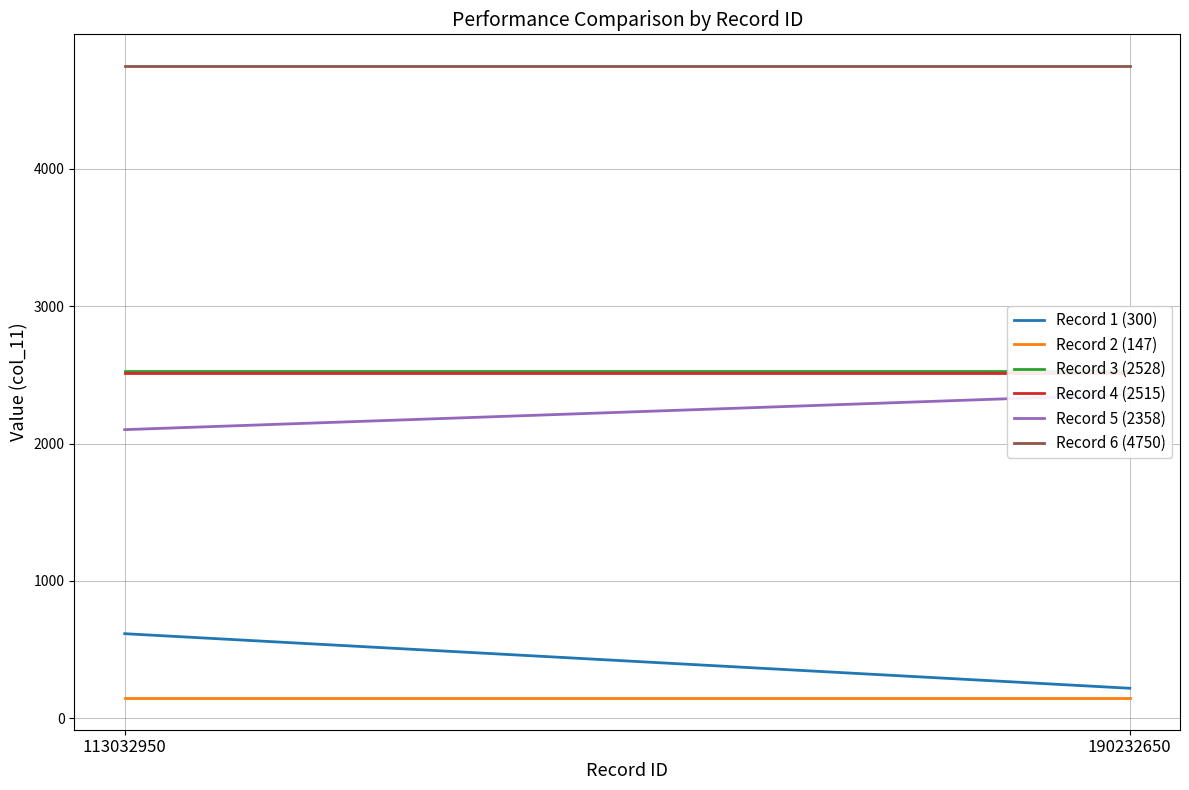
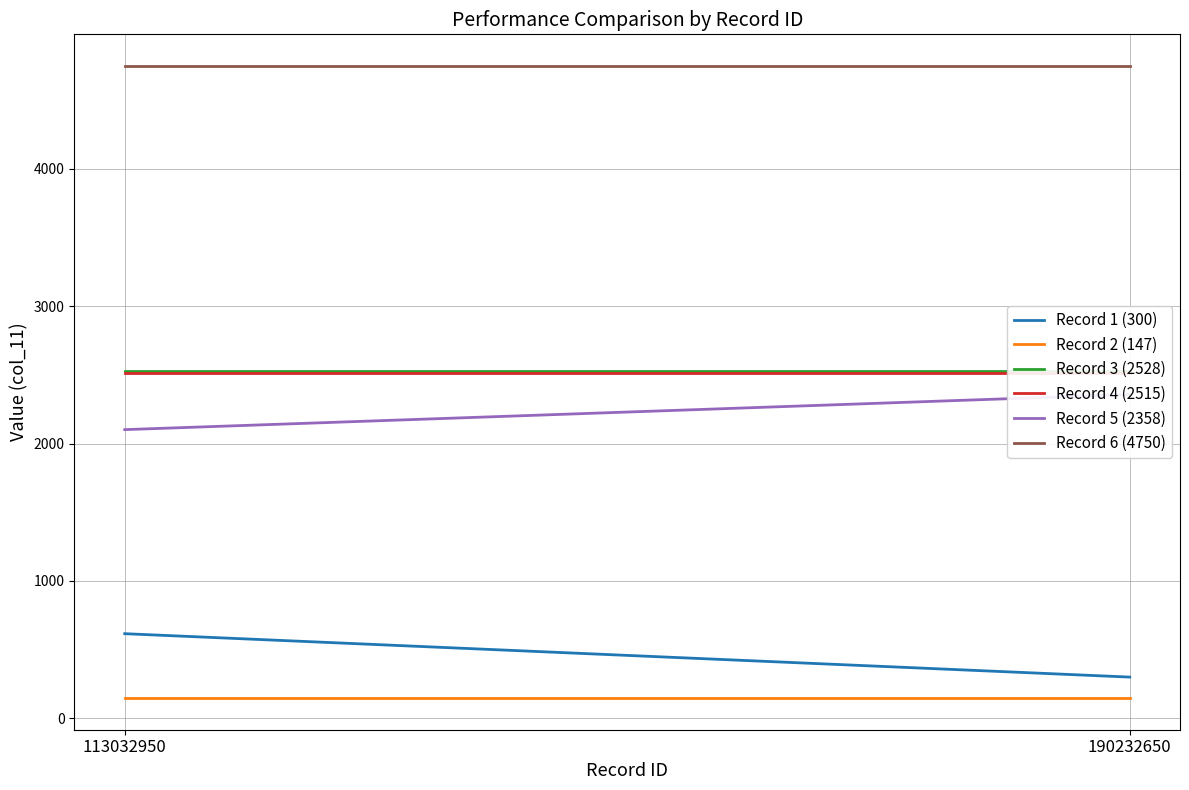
  {
    "Record 1 (300)": {
      "113032950": 620,
-     "190232650": 220
+     "190232650": 300
    },
    "Record 2 (147)": {
      "113032950": 150,
      "190232650": 150
    },
    "Record 5 (2358)": {
      "113032950": 2100
    },
    "Record 6 (4750)": {
      "113032950": 4750,
      "190232650": 4750
    }
  }
